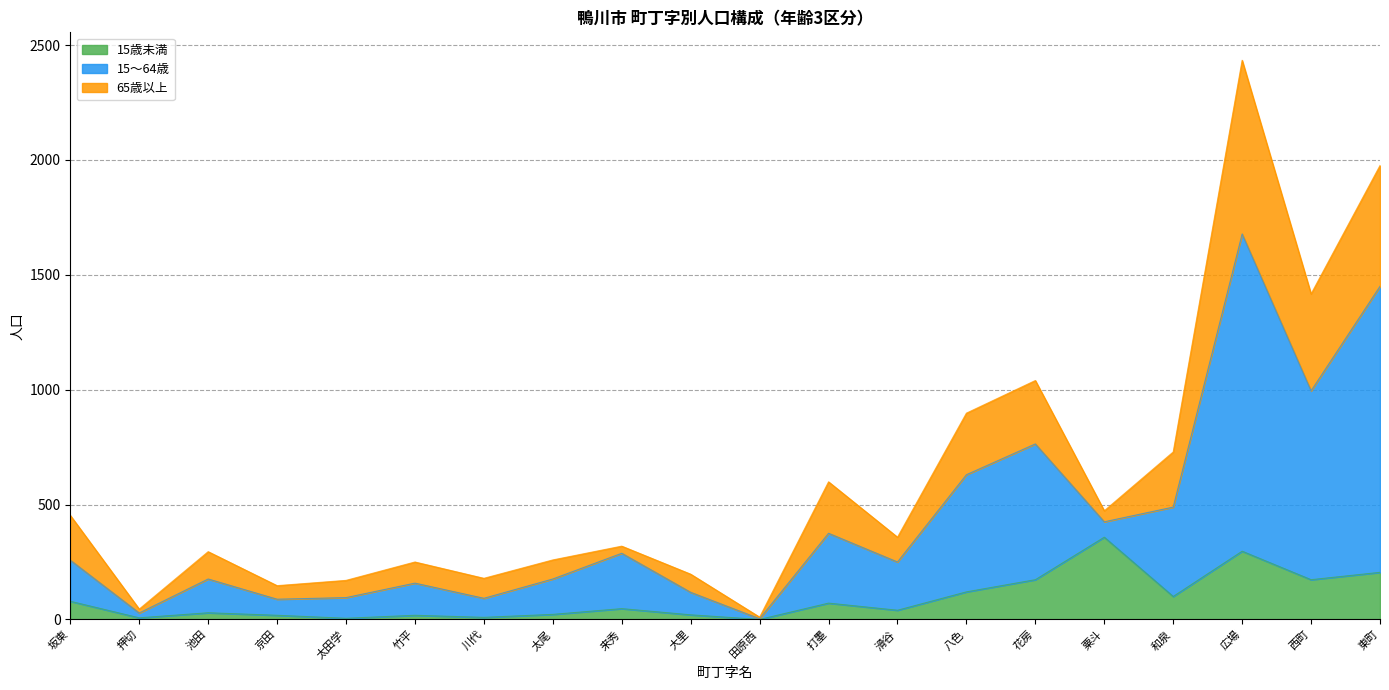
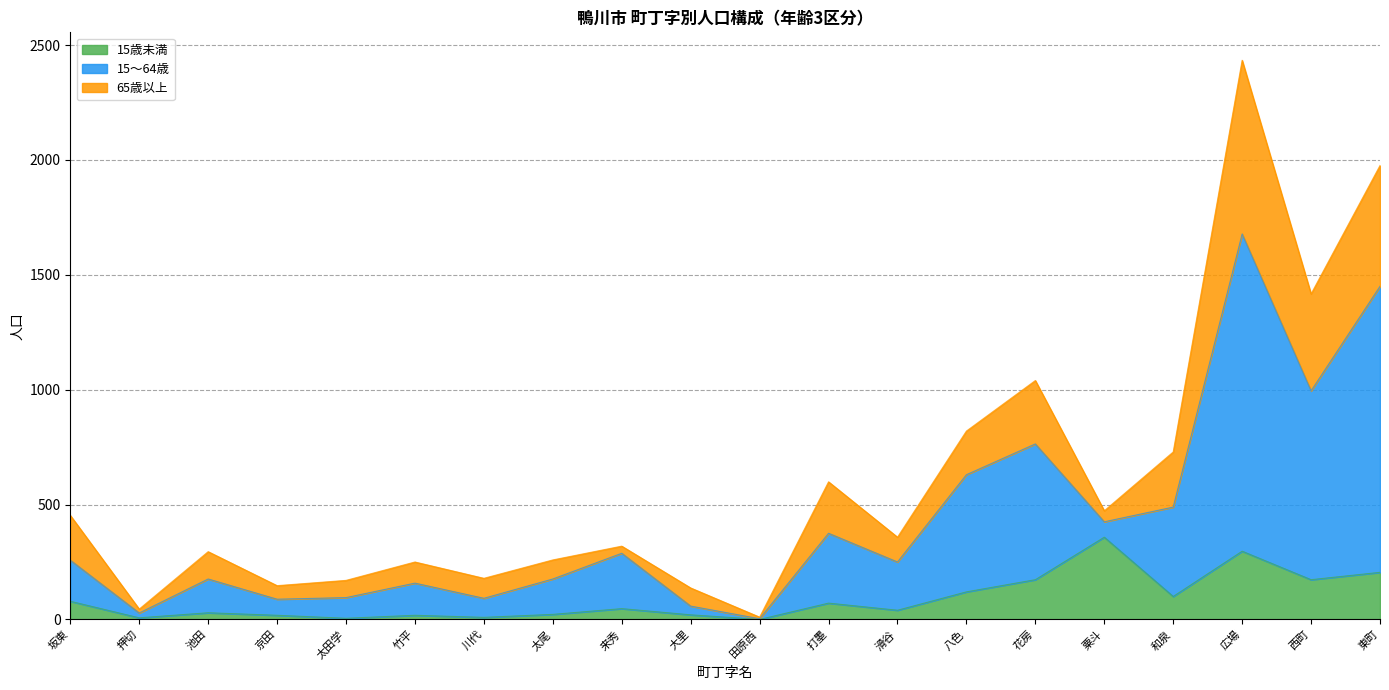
  {
    "15歳未満": {
      "坂東": 80,
      "押切": 10,
      "池田": 30,
      "京田": 20,
      "太田学": 10,
      "竹平": 20,
      "川代": 10,
      "太尾": 20,
      "来秀": 50,
      "大里": 20,
      "打墨": 70,
      "滑谷": 40,
      "八色": 120,
      "花房": 170,
      "粟斗": 360,
      "和泉": 100,
      "広場": 300,
      "西町": 170,
      "東町": 210
    },
    "15～64歳": {
      "坂東": 180,
      "押切": 20,
      "池田": 150,
      "京田": 70,
      "太田学": 90,
      "竹平": 140,
      "川代": 80,
      "太尾": 150,
      "来秀": 240,
-     "大里": 100,
+     "大里": 40,
      "打墨": 300,
      "滑谷": 210,
      "八色": 510,
      "花房": 590,
      "粟斗": 70,
      "和泉": 390,
      "広場": 1380,
      "西町": 820,
      "東町": 1250
    },
    "65歳以上": {
      "坂東": 200,
      "押切": 20,
      "池田": 120,
      "京田": 60,
      "太田学": 80,
      "竹平": 90,
      "川代": 90,
      "太尾": 80,
      "来秀": 30,
      "大里": 80,
      "打墨": 220,
      "滑谷": 110,
-     "八色": 270,
+     "八色": 190,
      "花房": 280,
      "粟斗": 50,
      "和泉": 240,
      "広場": 760,
      "西町": 420,
      "東町": 530
    }
  }
